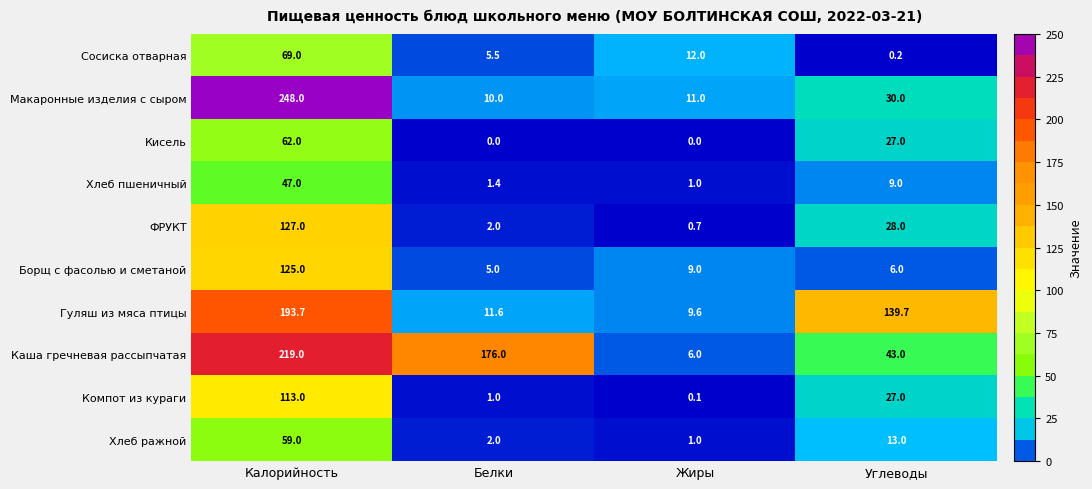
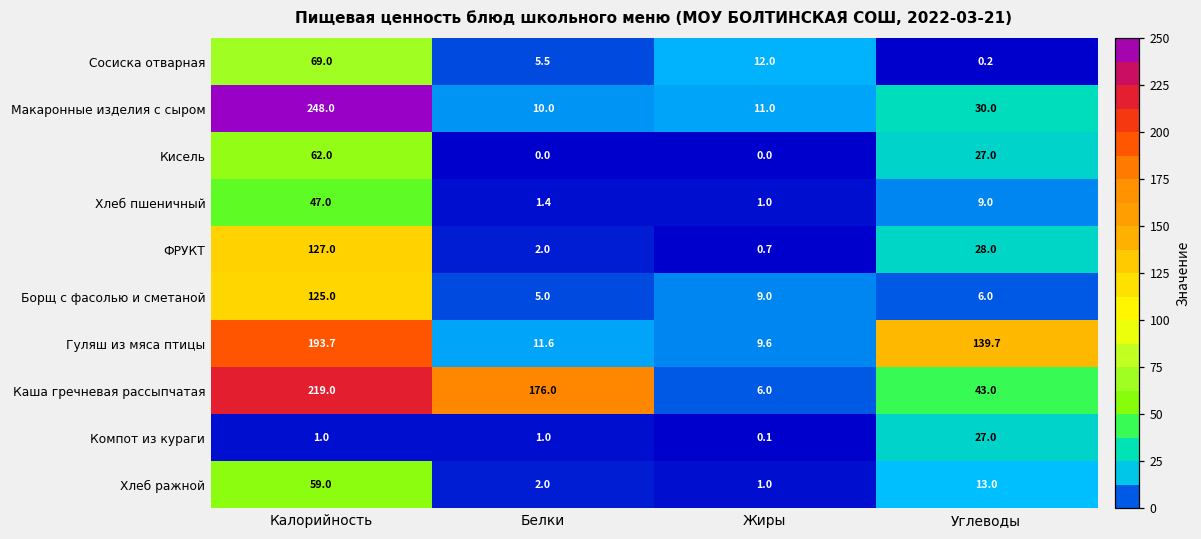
  {
    "Сосиска отварная": {
      "Калорийность": 69.0,
      "Белки": 5.5,
      "Жиры": 12.0,
      "Углеводы": 0.2
    },
    "Макаронные изделия с сыром": {
      "Калорийность": 248.0,
      "Белки": 10.0,
      "Жиры": 11.0,
      "Углеводы": 30.0
    },
    "Кисель": {
      "Калорийность": 62.0,
      "Белки": 0.0,
      "Жиры": 0.0,
      "Углеводы": 27.0
    },
    "Хлеб пшеничный": {
      "Калорийность": 47.0,
      "Белки": 1.4,
      "Жиры": 1.0,
      "Углеводы": 9.0
    },
    "ФРУКТ": {
      "Калорийность": 127.0,
      "Белки": 2.0,
      "Жиры": 0.7,
      "Углеводы": 28.0
    },
    "Борщ с фасолью и сметаной": {
      "Калорийность": 125.0,
      "Белки": 5.0,
      "Жиры": 9.0,
      "Углеводы": 6.0
    },
    "Гуляш из мяса птицы": {
      "Калорийность": 193.7,
      "Белки": 11.6,
      "Жиры": 9.6,
      "Углеводы": 139.7
    },
    "Каша гречневая рассыпчатая": {
      "Калорийность": 219.0,
      "Белки": 176.0,
      "Жиры": 6.0,
      "Углеводы": 43.0
    },
    "Компот из кураги": {
-     "Калорийность": 113.0,
+     "Калорийность": 1.0,
      "Белки": 1.0,
      "Жиры": 0.1,
      "Углеводы": 27.0
    },
    "Хлеб ражной": {
      "Калорийность": 59.0,
      "Белки": 2.0,
      "Жиры": 1.0,
      "Углеводы": 13.0
    }
  }
